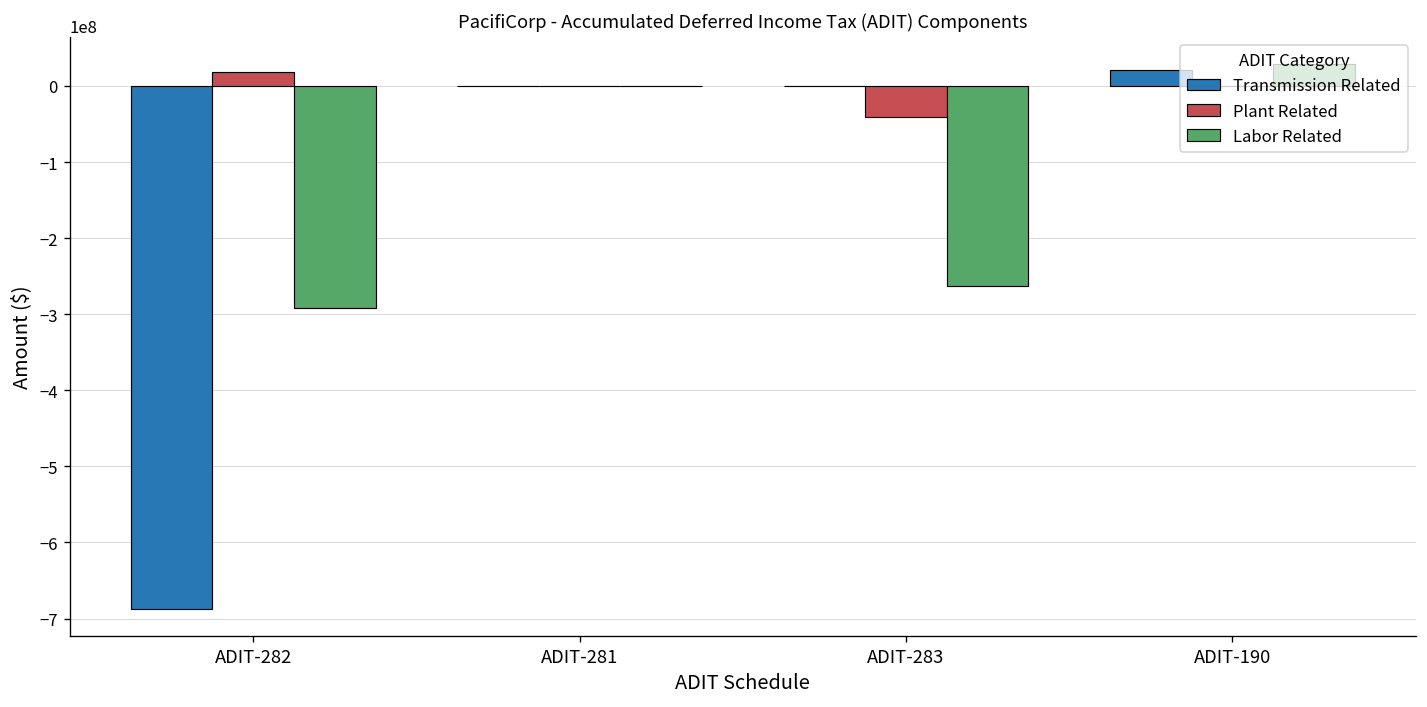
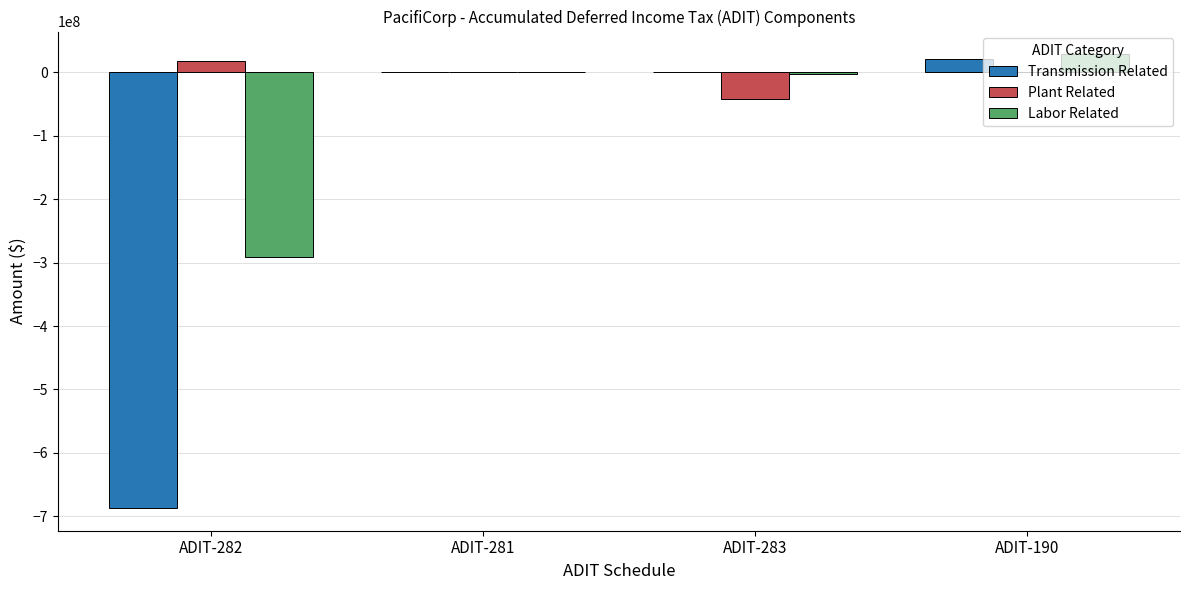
  {
    "Transmission Related": {
      "ADIT-282": -690000000,
      "ADIT-281": 0,
      "ADIT-283": 0,
      "ADIT-190": 20000000
    },
    "Plant Related": {
      "ADIT-282": 20000000,
      "ADIT-281": 0,
      "ADIT-283": -40000000
    },
    "Labor Related": {
      "ADIT-282": -290000000,
      "ADIT-281": 0,
-     "ADIT-283": -260000000
+     "ADIT-283": 0
    }
  }
